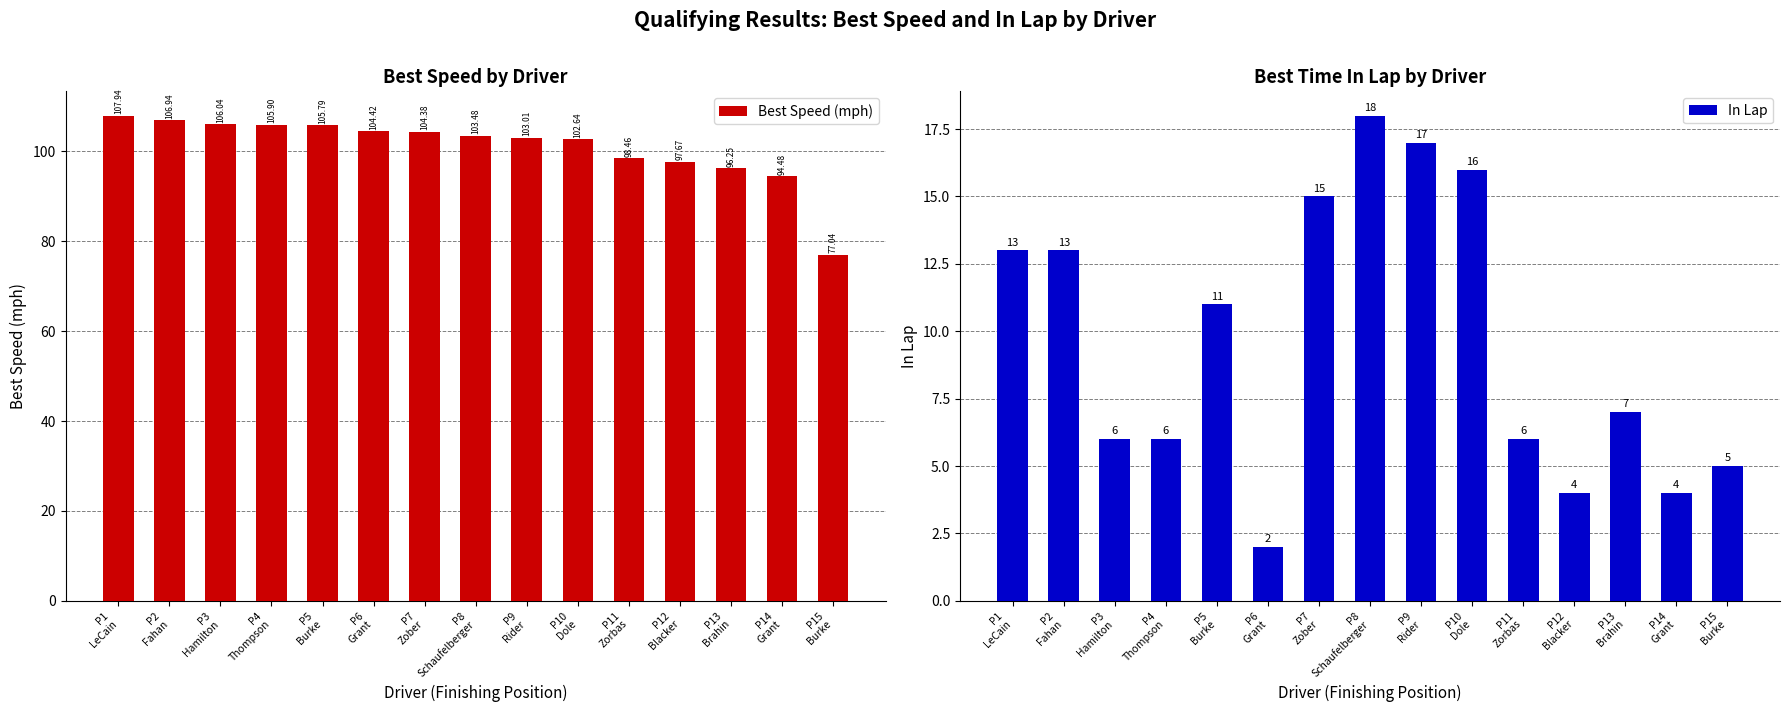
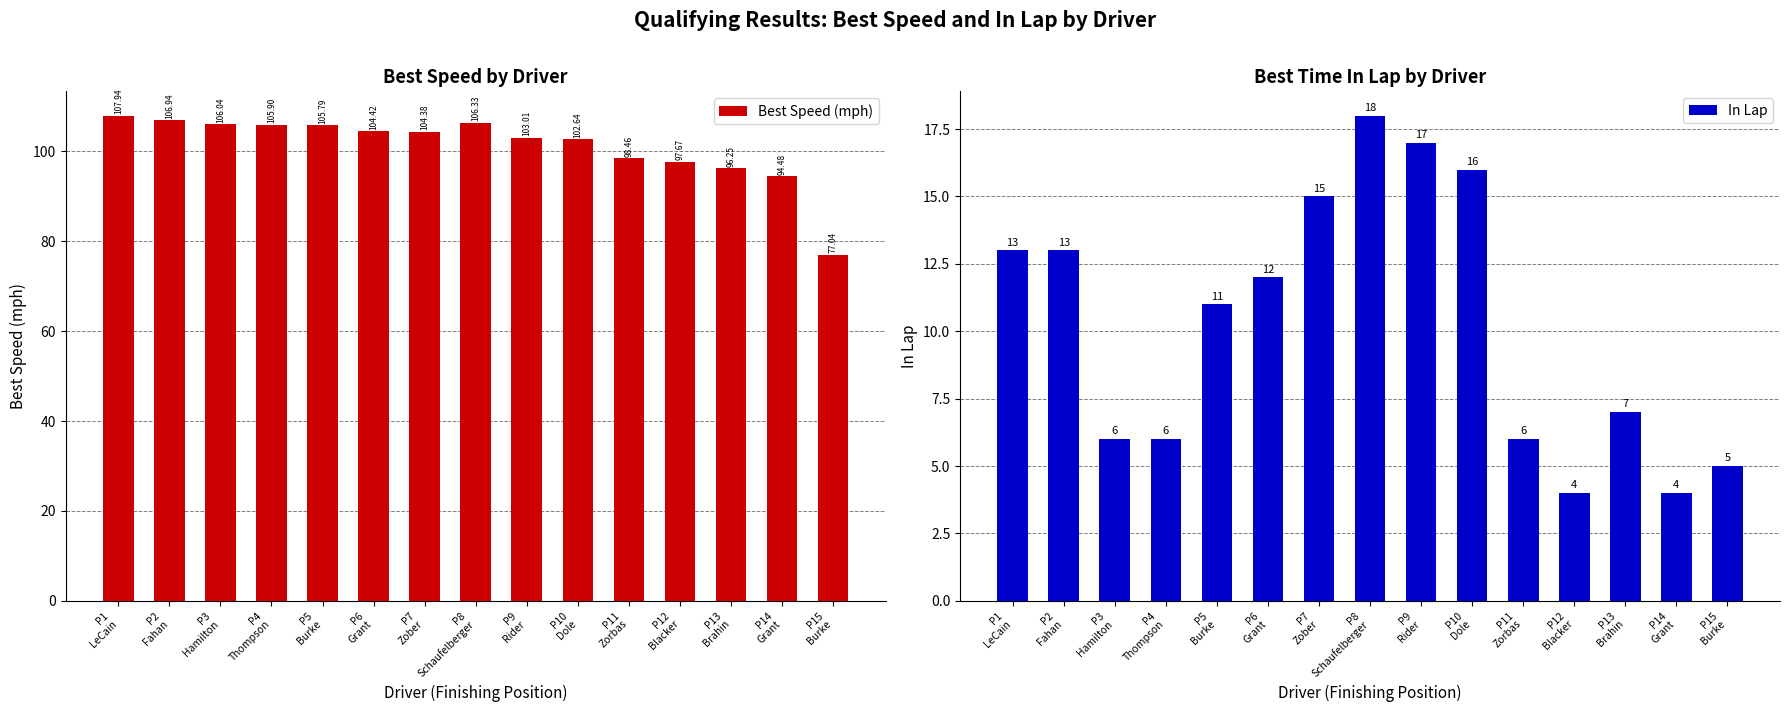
  {
    "Best Speed by Driver": {
      "P1 LeCain": 107.94,
      "P2 Fahan": 106.94,
      "P3 Hamilton": 106.04,
      "P4 Thompson": 105.90,
      "P5 Burke": 105.79,
      "P6 Grant": 104.42,
      "P7 Zober": 104.38,
-     "P8 Schaufelberger": 103.48,
+     "P8 Schaufelberger": 106.33,
      "P9 Rider": 103.01,
      "P10 Dole": 102.64,
      "P11 Zorbas": 98.46,
      "P12 Blacker": 97.67,
      "P13 Brahin": 96.25,
      "P14 Grant": 94.48,
      "P15 Burke": 77.04
    },
    "Best Time In Lap by Driver": {
      "P1 LeCain": 13,
      "P2 Fahan": 13,
      "P3 Hamilton": 6,
      "P4 Thompson": 6,
      "P5 Burke": 11,
-     "P6 Grant": 2,
+     "P6 Grant": 12,
      "P7 Zober": 15,
      "P8 Schaufelberger": 18,
      "P9 Rider": 17,
      "P10 Dole": 16,
      "P11 Zorbas": 6,
      "P12 Blacker": 4,
      "P13 Brahin": 7,
      "P14 Grant": 4,
      "P15 Burke": 5
    }
  }
